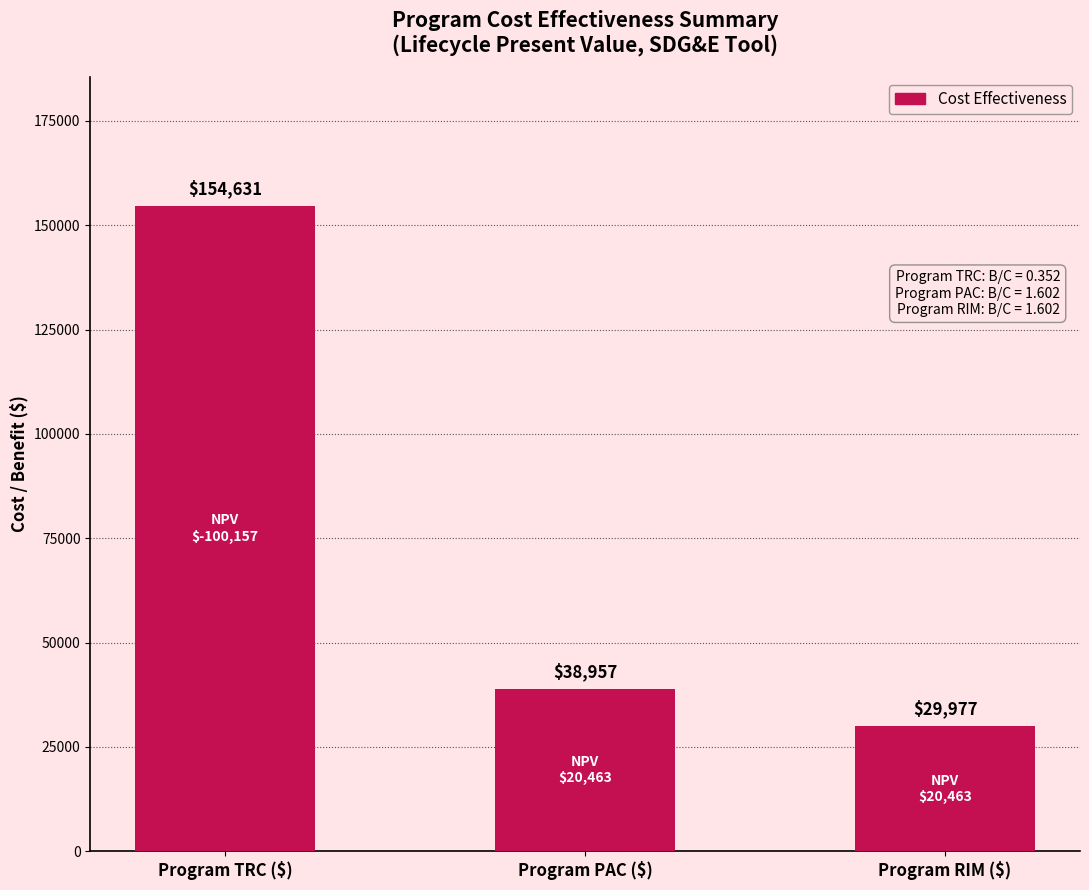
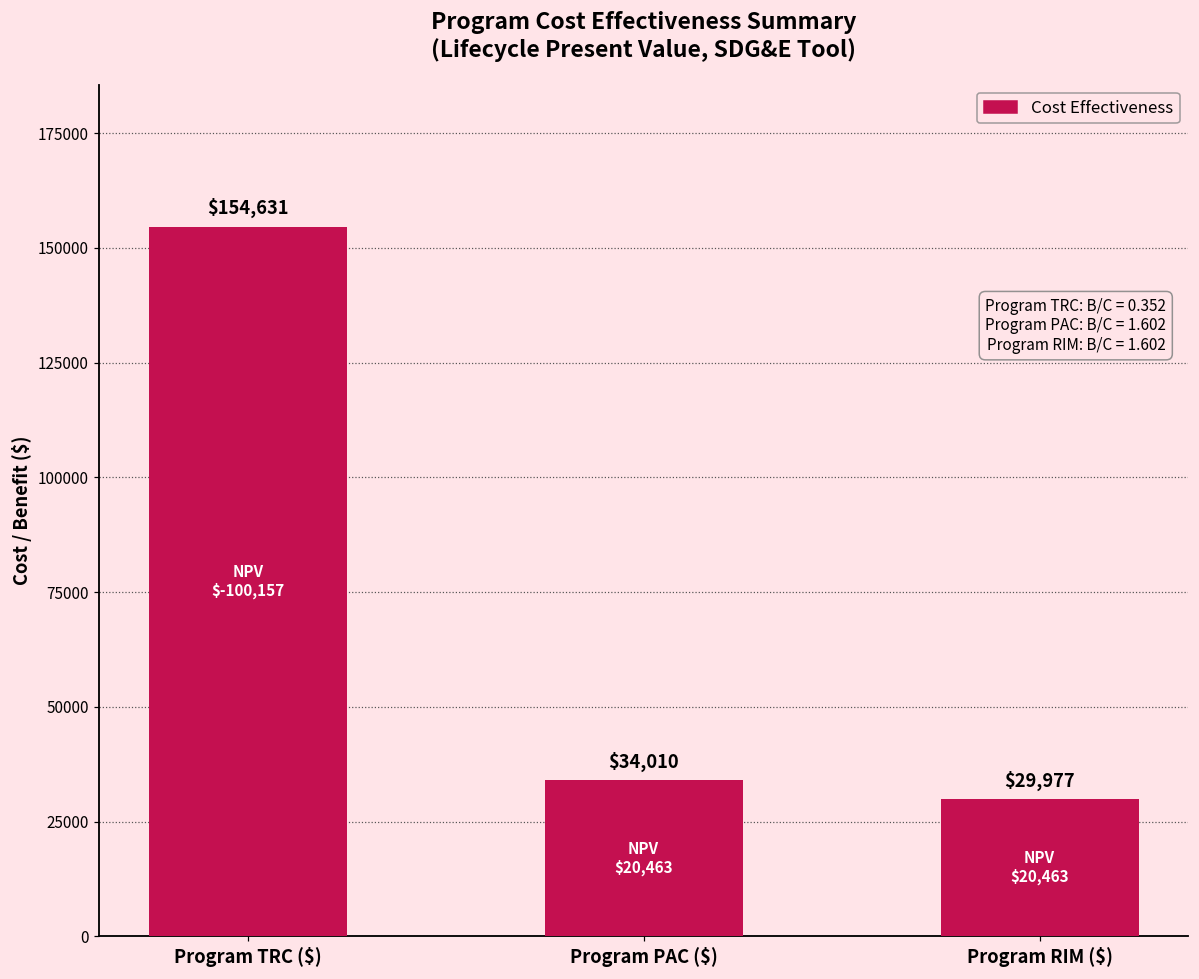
  {
    "Program TRC ($)": "$154,631",
-   "Program PAC ($)": "$38,957",
+   "Program PAC ($)": "$34,010",
    "Program RIM ($)": "$29,977"
  }
